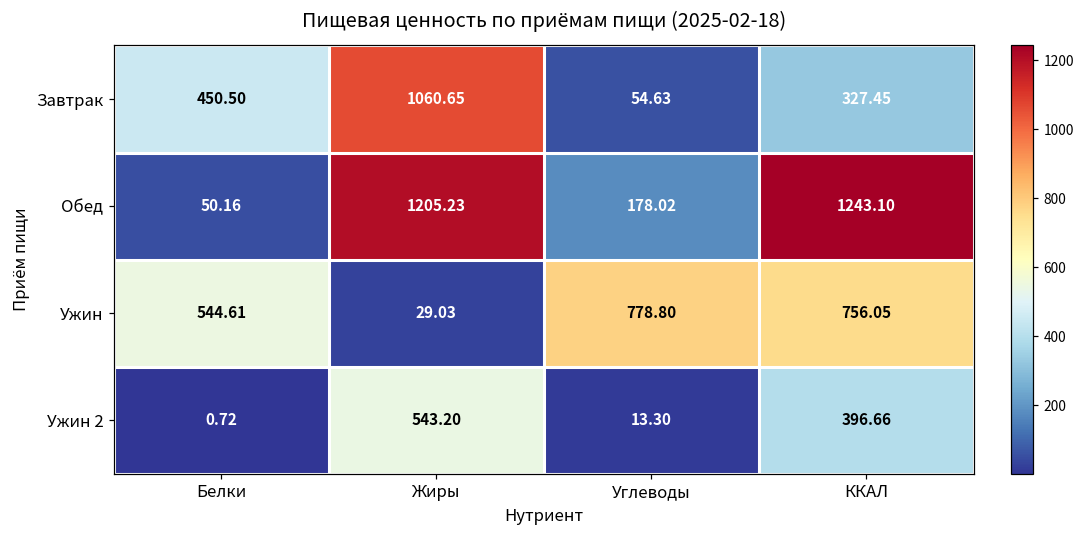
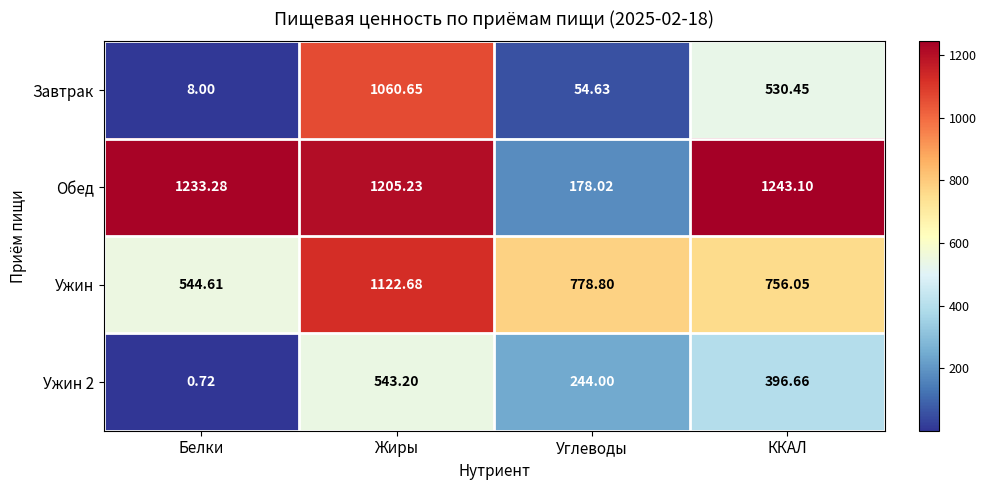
  {
    "Завтрак": {
-     "Белки": 450.50,
+     "Белки": 8.00,
      "Жиры": 1060.65,
      "Углеводы": 54.63,
-     "ККАЛ": 327.45
+     "ККАЛ": 530.45
    },
    "Обед": {
-     "Белки": 50.16,
+     "Белки": 1233.28,
      "Жиры": 1205.23,
      "Углеводы": 178.02,
      "ККАЛ": 1243.10
    },
    "Ужин": {
      "Белки": 544.61,
-     "Жиры": 29.03,
+     "Жиры": 1122.68,
      "Углеводы": 778.80,
      "ККАЛ": 756.05
    },
    "Ужин 2": {
      "Белки": 0.72,
      "Жиры": 543.20,
-     "Углеводы": 13.30,
+     "Углеводы": 244.00,
      "ККАЛ": 396.66
    }
  }
